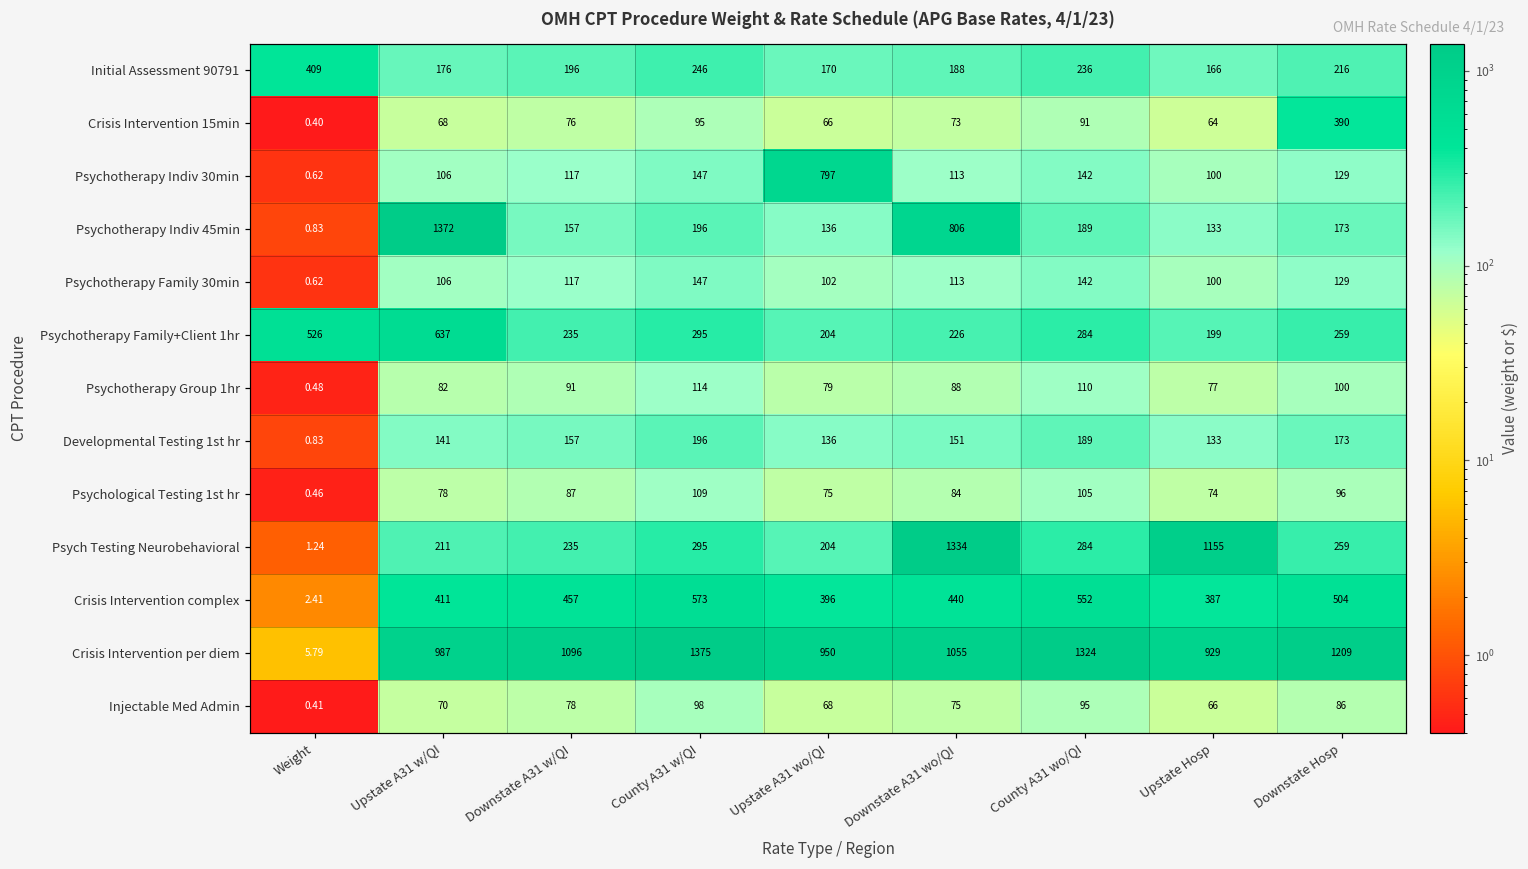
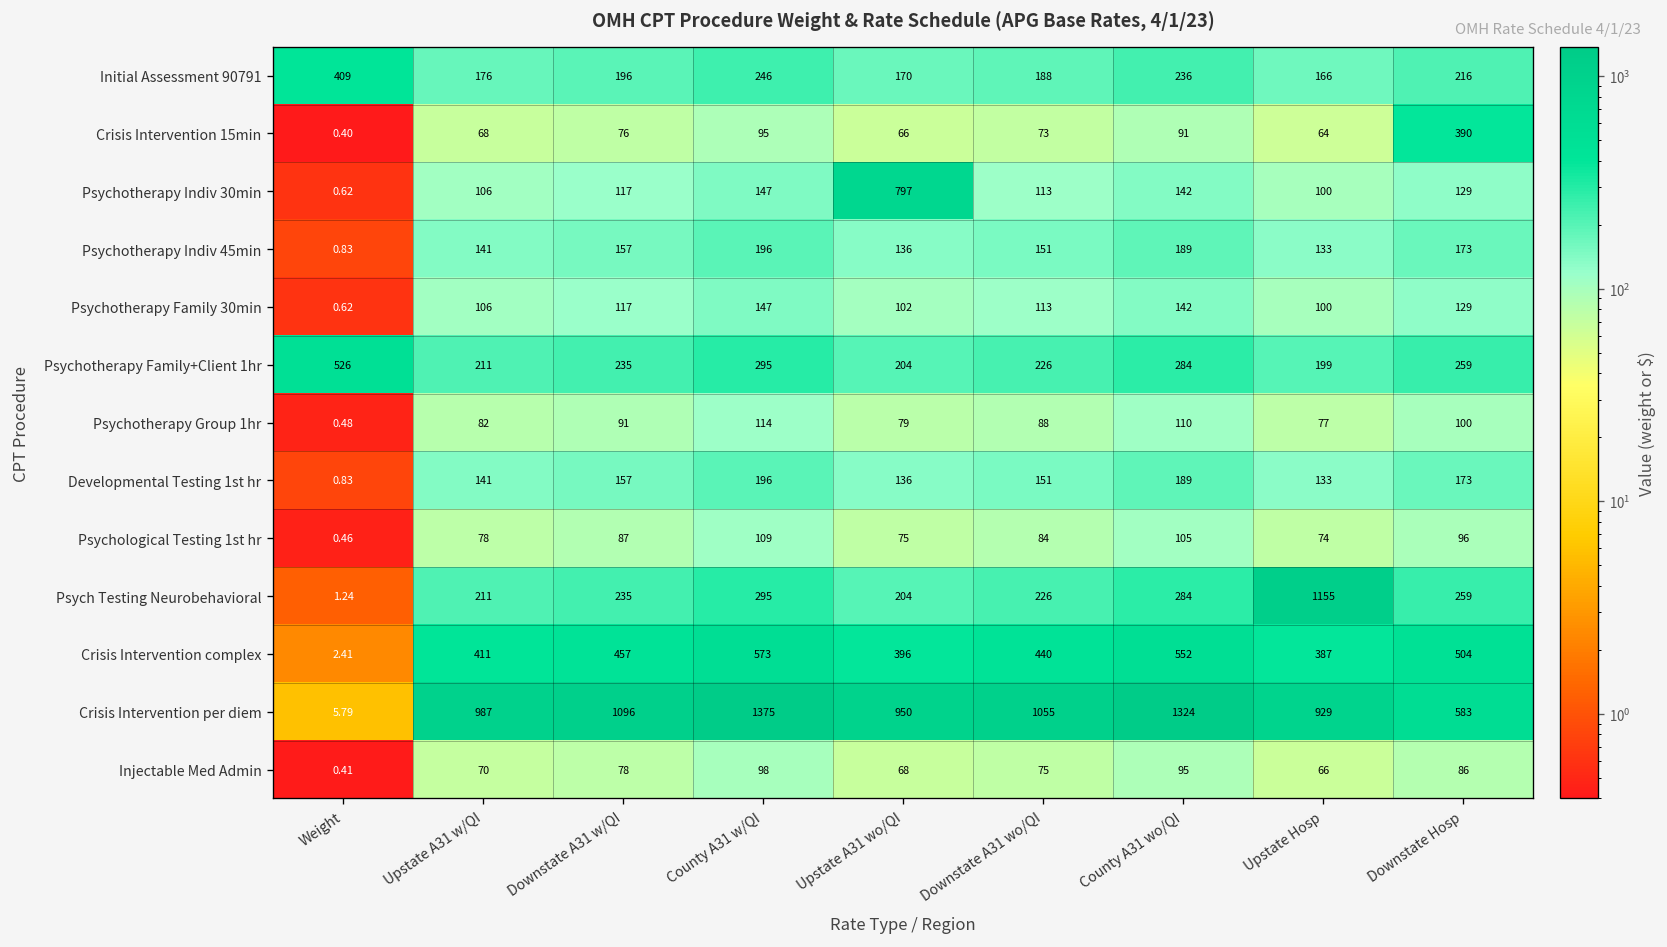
  {
    "Initial Assessment 90791": {
      "Weight": 409,
      "Upstate A31 w/QI": 176,
      "Downstate A31 w/QI": 196,
      "County A31 w/QI": 246,
      "Upstate A31 wo/QI": 170,
      "Downstate A31 wo/QI": 188,
      "County A31 wo/QI": 236,
      "Upstate Hosp": 166,
      "Downstate Hosp": 216
    },
    "Crisis Intervention 15min": {
      "Weight": 0.40,
      "Upstate A31 w/QI": 68,
      "Downstate A31 w/QI": 76,
      "County A31 w/QI": 95,
      "Upstate A31 wo/QI": 66,
      "Downstate A31 wo/QI": 73,
      "County A31 wo/QI": 91,
      "Upstate Hosp": 64,
      "Downstate Hosp": 390
    },
    "Psychotherapy Indiv 30min": {
      "Weight": 0.62,
      "Upstate A31 w/QI": 106,
      "Downstate A31 w/QI": 117,
      "County A31 w/QI": 147,
      "Upstate A31 wo/QI": 797,
      "Downstate A31 wo/QI": 113,
      "County A31 wo/QI": 142,
      "Upstate Hosp": 100,
      "Downstate Hosp": 129
    },
    "Psychotherapy Indiv 45min": {
      "Weight": 0.83,
-     "Upstate A31 w/QI": 1372,
+     "Upstate A31 w/QI": 141,
      "Downstate A31 w/QI": 157,
      "County A31 w/QI": 196,
      "Upstate A31 wo/QI": 136,
-     "Downstate A31 wo/QI": 806,
+     "Downstate A31 wo/QI": 151,
      "County A31 wo/QI": 189,
      "Upstate Hosp": 133,
      "Downstate Hosp": 173
    },
    "Psychotherapy Family 30min": {
      "Weight": 0.62,
      "Upstate A31 w/QI": 106,
      "Downstate A31 w/QI": 117,
      "County A31 w/QI": 147,
      "Upstate A31 wo/QI": 102,
      "Downstate A31 wo/QI": 113,
      "County A31 wo/QI": 142,
      "Upstate Hosp": 100,
      "Downstate Hosp": 129
    },
    "Psychotherapy Family+Client 1hr": {
      "Weight": 526,
-     "Upstate A31 w/QI": 637,
+     "Upstate A31 w/QI": 211,
      "Downstate A31 w/QI": 235,
      "County A31 w/QI": 295,
      "Upstate A31 wo/QI": 204,
      "Downstate A31 wo/QI": 226,
      "County A31 wo/QI": 284,
      "Upstate Hosp": 199,
      "Downstate Hosp": 259
    },
    "Psychotherapy Group 1hr": {
      "Weight": 0.48,
      "Upstate A31 w/QI": 82,
      "Downstate A31 w/QI": 91,
      "County A31 w/QI": 114,
      "Upstate A31 wo/QI": 79,
      "Downstate A31 wo/QI": 88,
      "County A31 wo/QI": 110,
      "Upstate Hosp": 77,
      "Downstate Hosp": 100
    },
    "Developmental Testing 1st hr": {
      "Weight": 0.83,
      "Upstate A31 w/QI": 141,
      "Downstate A31 w/QI": 157,
      "County A31 w/QI": 196,
      "Upstate A31 wo/QI": 136,
      "Downstate A31 wo/QI": 151,
      "County A31 wo/QI": 189,
      "Upstate Hosp": 133,
      "Downstate Hosp": 173
    },
    "Psychological Testing 1st hr": {
      "Weight": 0.46,
      "Upstate A31 w/QI": 78,
      "Downstate A31 w/QI": 87,
      "County A31 w/QI": 109,
      "Upstate A31 wo/QI": 75,
      "Downstate A31 wo/QI": 84,
      "County A31 wo/QI": 105,
      "Upstate Hosp": 74,
      "Downstate Hosp": 96
    },
    "Psych Testing Neurobehavioral": {
      "Weight": 1.24,
      "Upstate A31 w/QI": 211,
      "Downstate A31 w/QI": 235,
      "County A31 w/QI": 295,
      "Upstate A31 wo/QI": 204,
-     "Downstate A31 wo/QI": 1334,
+     "Downstate A31 wo/QI": 226,
      "County A31 wo/QI": 284,
      "Upstate Hosp": 1155,
      "Downstate Hosp": 259
    },
    "Crisis Intervention complex": {
      "Weight": 2.41,
      "Upstate A31 w/QI": 411,
      "Downstate A31 w/QI": 457,
      "County A31 w/QI": 573,
      "Upstate A31 wo/QI": 396,
      "Downstate A31 wo/QI": 440,
      "County A31 wo/QI": 552,
      "Upstate Hosp": 387,
      "Downstate Hosp": 504
    },
    "Crisis Intervention per diem": {
      "Weight": 5.79,
      "Upstate A31 w/QI": 987,
      "Downstate A31 w/QI": 1096,
      "County A31 w/QI": 1375,
      "Upstate A31 wo/QI": 950,
      "Downstate A31 wo/QI": 1055,
      "County A31 wo/QI": 1324,
      "Upstate Hosp": 929,
-     "Downstate Hosp": 1209
+     "Downstate Hosp": 583
    },
    "Injectable Med Admin": {
      "Weight": 0.41,
      "Upstate A31 w/QI": 70,
      "Downstate A31 w/QI": 78,
      "County A31 w/QI": 98,
      "Upstate A31 wo/QI": 68,
      "Downstate A31 wo/QI": 75,
      "County A31 wo/QI": 95,
      "Upstate Hosp": 66,
      "Downstate Hosp": 86
    }
  }
